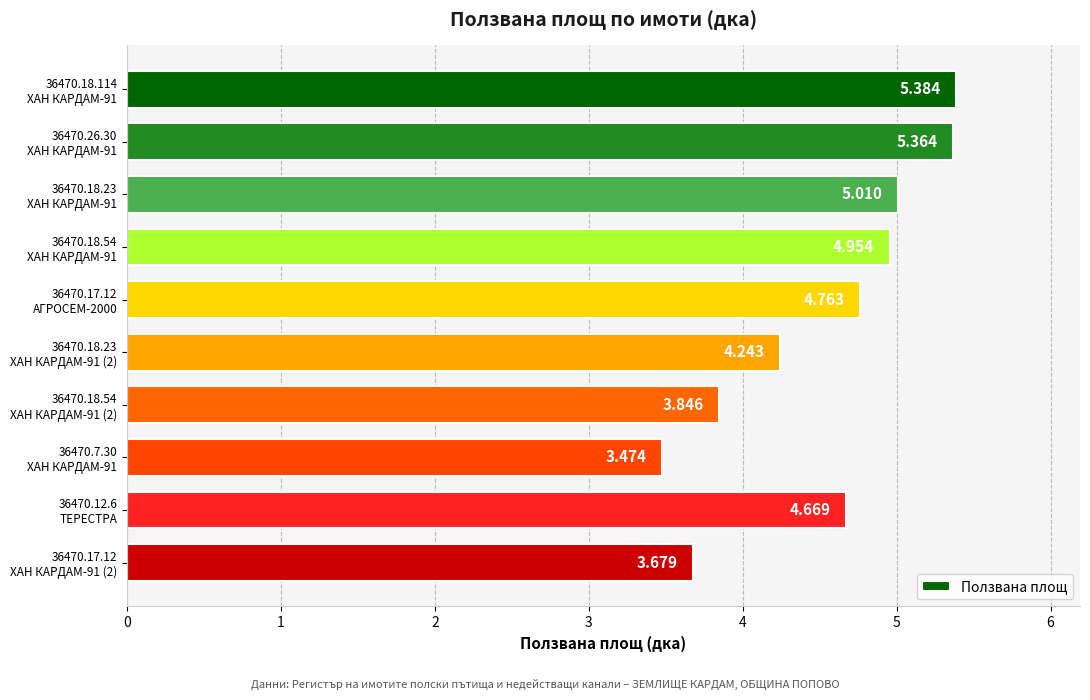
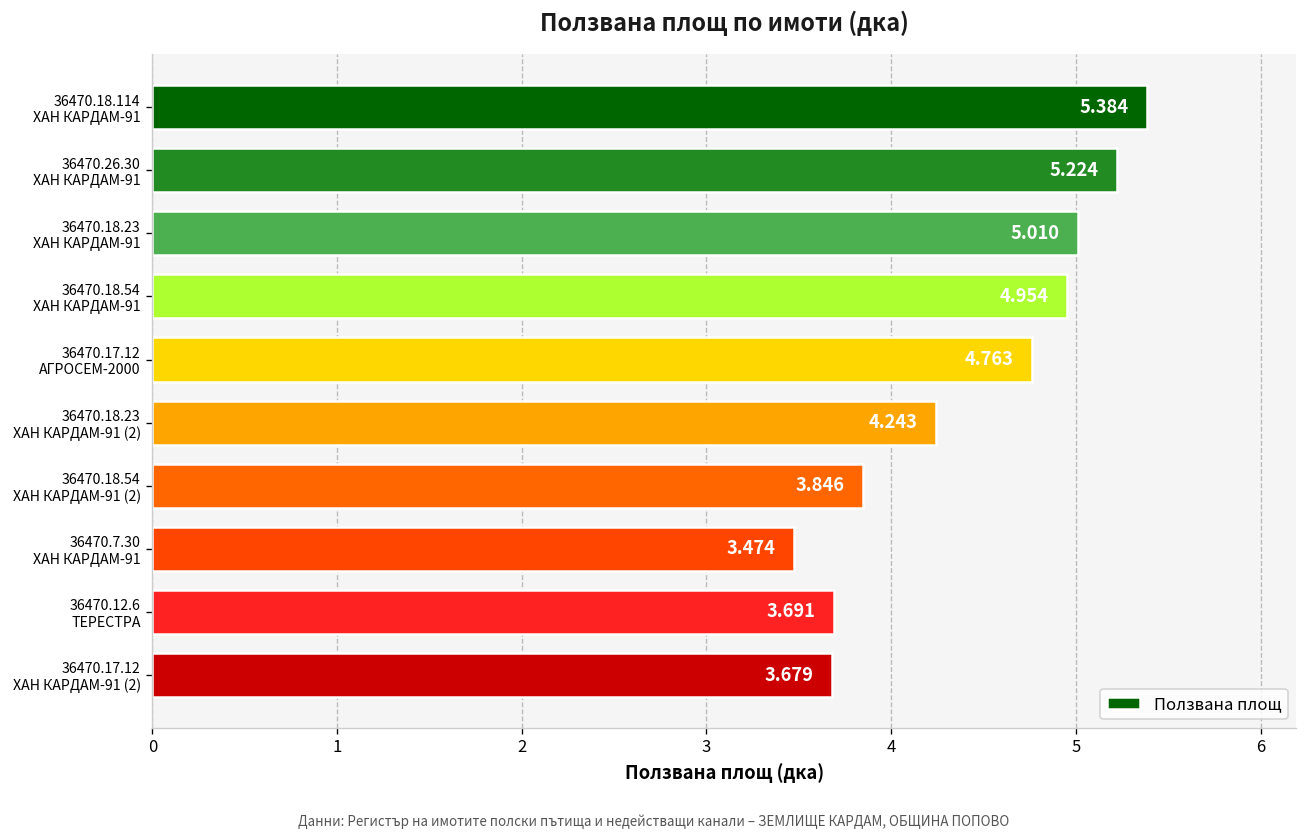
  {
    "36470.18.114 ХАН КАРДАМ-91": 5.384,
-   "36470.26.30 ХАН КАРДАМ-91": 5.364,
+   "36470.26.30 ХАН КАРДАМ-91": 5.224,
    "36470.18.23 ХАН КАРДАМ-91": 5.010,
    "36470.18.54 ХАН КАРДАМ-91": 4.954,
    "36470.17.12 АГРОСЕМ-2000": 4.763,
    "36470.18.23 ХАН КАРДАМ-91 (2)": 4.243,
    "36470.18.54 ХАН КАРДАМ-91 (2)": 3.846,
    "36470.7.30 ХАН КАРДАМ-91": 3.474,
-   "36470.12.6 ТЕРЕСТРА": 4.669,
+   "36470.12.6 ТЕРЕСТРА": 3.691,
    "36470.17.12 ХАН КАРДАМ-91 (2)": 3.679
  }
